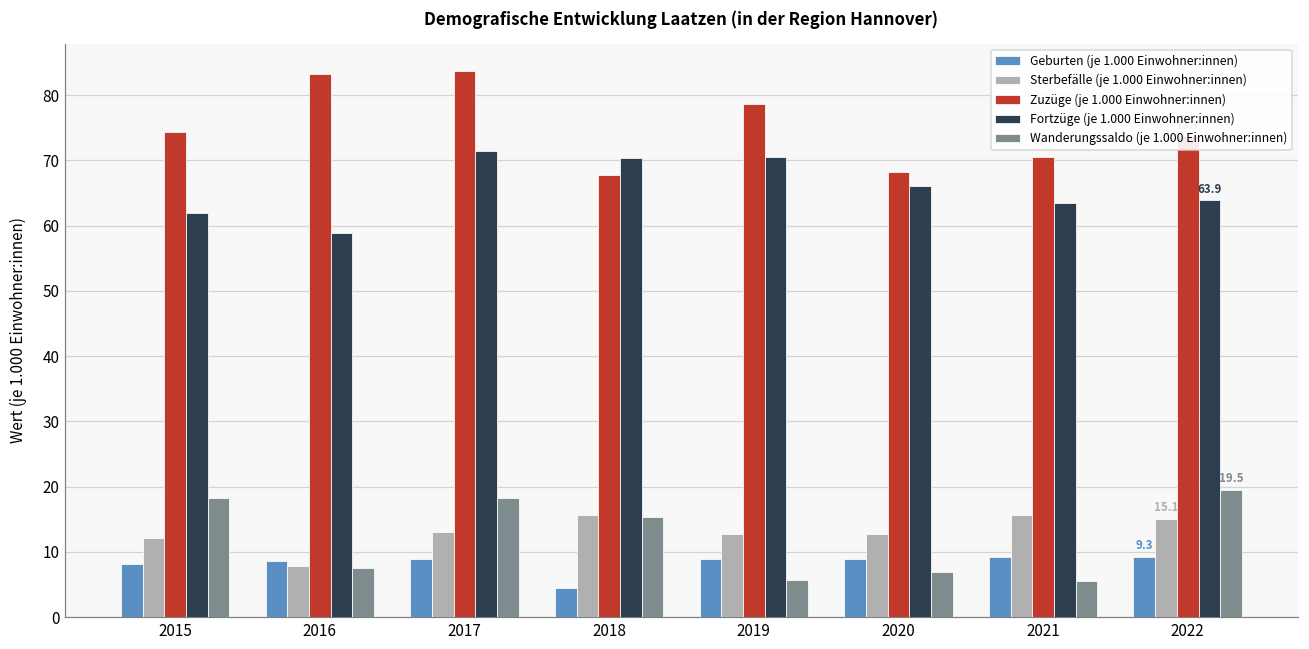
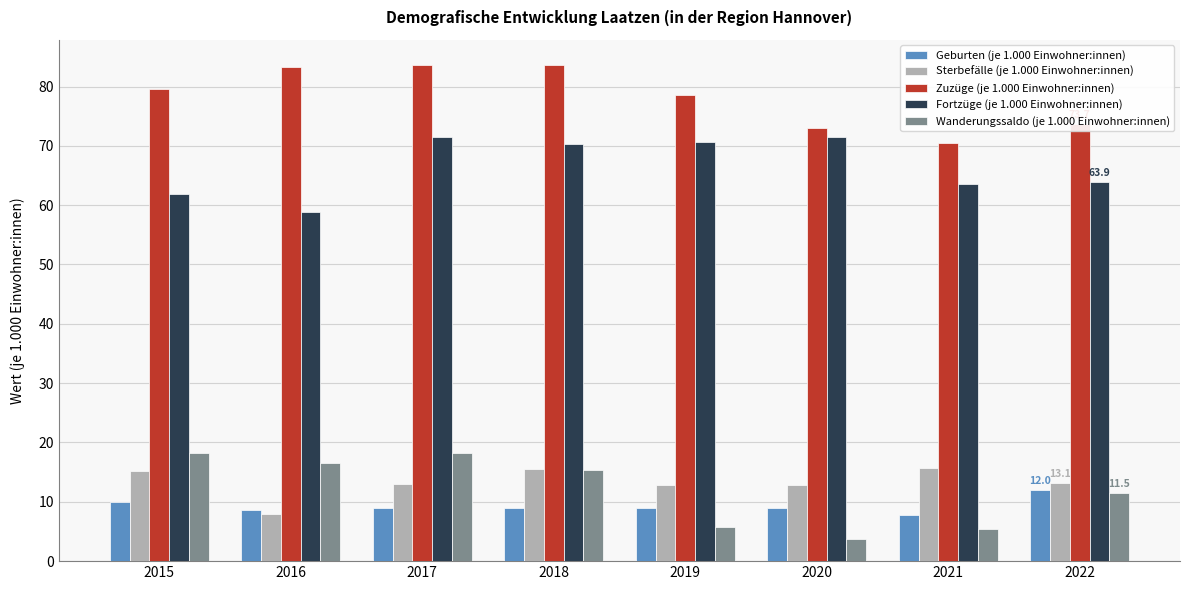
  {
    "Geburten (je 1.000 Einwohner:innen)": {
-     "2015": 8,
-     "2018": 5,
-     "2021": 9,
-     "2022": 9.3
+     "2015": 10,
+     "2018": 9,
+     "2021": 8,
+     "2022": 12.0
    },
    "Sterbefälle (je 1.000 Einwohner:innen)": {
-     "2015": 12,
-     "2022": 15.1
+     "2015": 15,
+     "2022": 13.1
    },
    "Zuzüge (je 1.000 Einwohner:innen)": {
-     "2015": 74,
+     "2015": 80,
      "2016": 83,
      "2017": 84,
-     "2018": 68,
+     "2018": 84,
      "2019": 79,
-     "2020": 68,
+     "2020": 73,
      "2021": 71
    },
    "Fortzüge (je 1.000 Einwohner:innen)": {
      "2015": 62,
      "2016": 59,
      "2017": 72,
      "2018": 70,
      "2019": 71,
-     "2020": 66,
+     "2020": 72,
      "2021": 64
    },
    "Wanderungssaldo (je 1.000 Einwohner:innen)": {
-     "2016": 8,
-     "2020": 7,
-     "2022": 19.5
+     "2016": 17,
+     "2020": 4,
+     "2022": 11.5
    }
  }
